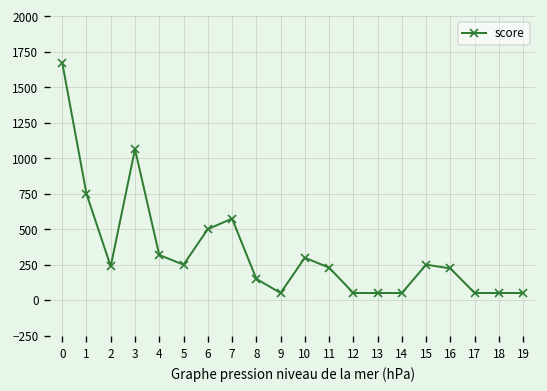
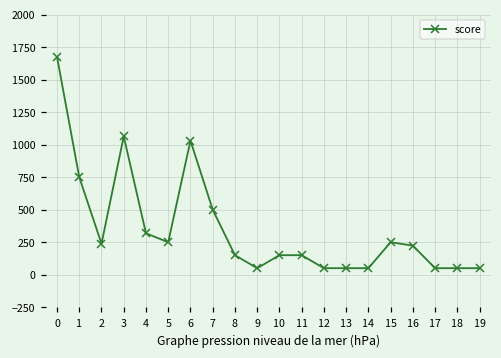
  {
    "0": 1680,
    "1": 750,
    "2": 240,
    "3": 1060,
    "4": 320,
    "5": 250,
-   "6": 500,
-   "7": 580,
+   "6": 1030,
+   "7": 500,
    "8": 150,
    "9": 50,
-   "10": 300,
-   "11": 230,
+   "10": 150,
+   "11": 150,
    "12": 50,
    "13": 50,
    "14": 50,
    "15": 250,
    "16": 220,
    "17": 50,
    "18": 50,
    "19": 50
  }
